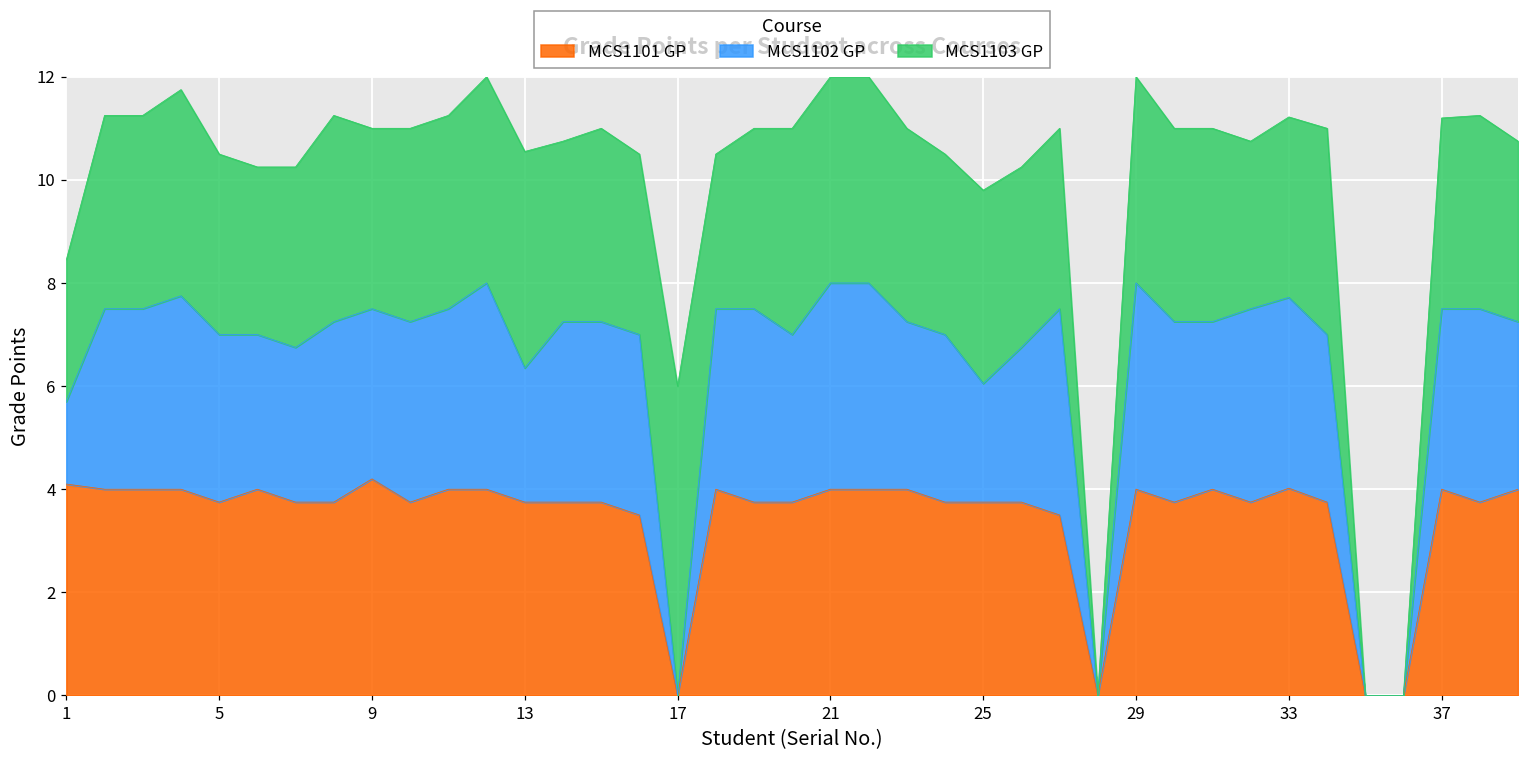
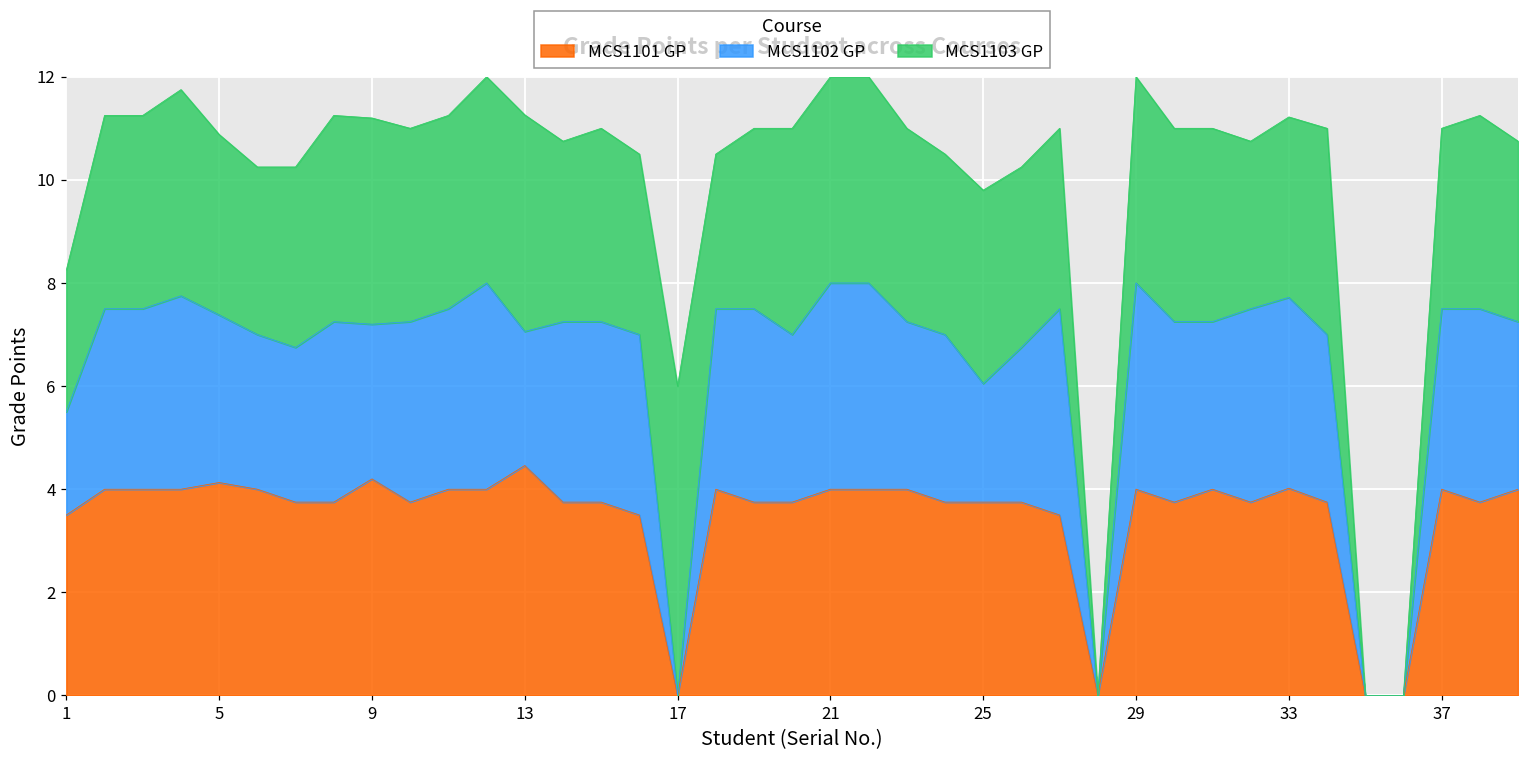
  {
    "MCS1101 GP": {
-     "1": 4.1,
-     "5": 3.8,
+     "1": 3.5,
+     "5": 4.1,
      "9": 4.2,
-     "13": 3.8,
+     "13": 4.5,
      "21": 4.0,
      "25": 3.8,
      "29": 4.0,
      "33": 4.0,
      "37": 4.0
    },
    "MCS1102 GP": {
-     "1": 1.6,
+     "1": 2.0,
      "5": 3.3,
-     "9": 3.3,
+     "9": 3.0,
      "13": 2.6,
      "21": 4.0,
      "25": 2.3,
      "29": 4.0,
      "33": 3.7,
      "37": 3.5
    },
    "MCS1103 GP": {
      "1": 2.8,
      "5": 3.5,
-     "9": 3.5,
+     "9": 4.0,
      "13": 4.2,
      "17": 6.0,
      "21": 4.0,
      "25": 3.8,
      "29": 4.0,
      "33": 3.5,
-     "37": 3.7
+     "37": 3.5
    }
  }
